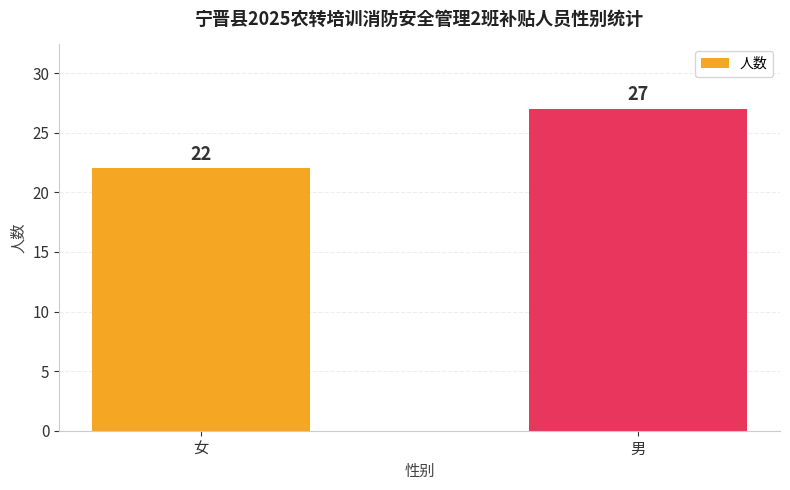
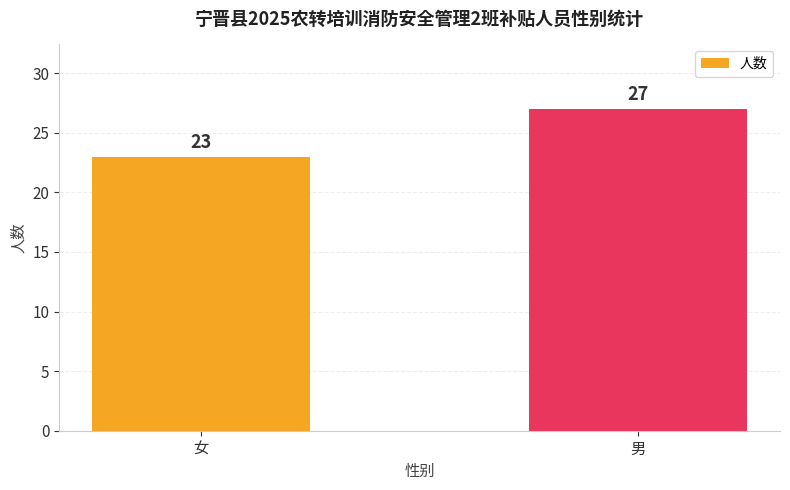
  {
-   "女": 22,
+   "女": 23,
    "男": 27
  }
